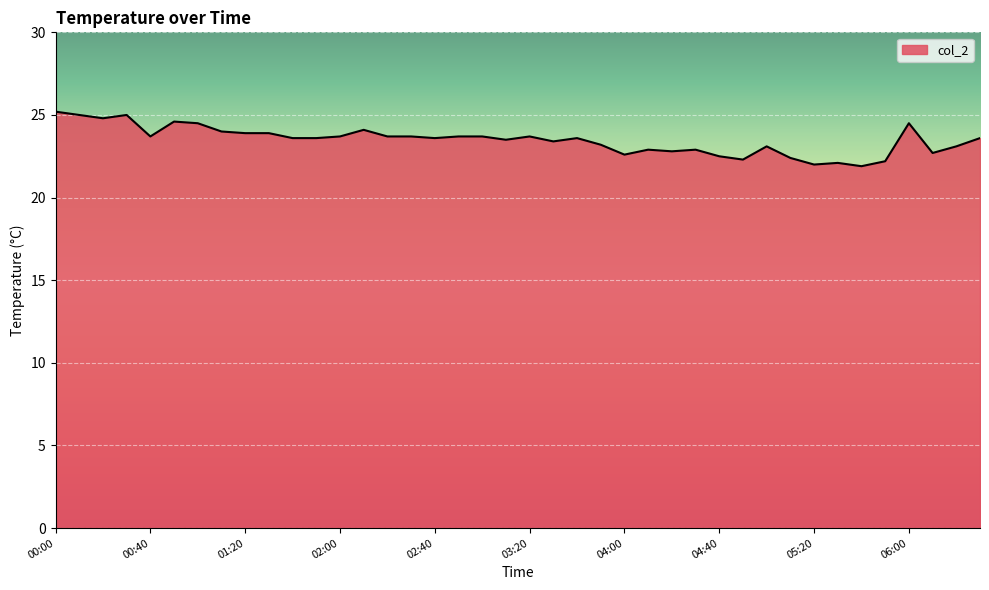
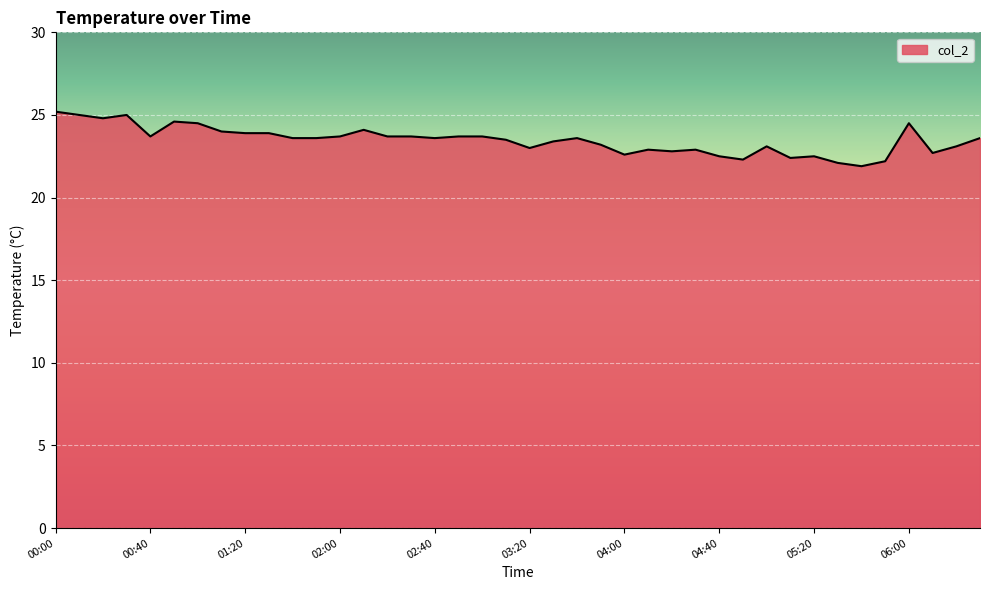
  {
    "00:00": 25.2,
    "00:40": 23.7,
    "01:20": 23.9,
    "02:00": 23.7,
    "02:40": 23.6,
-   "03:20": 23.7,
+   "03:20": 23.0,
    "04:00": 22.6,
    "04:40": 22.5,
-   "05:20": 22.0,
+   "05:20": 22.5,
    "06:00": 24.5
  }
